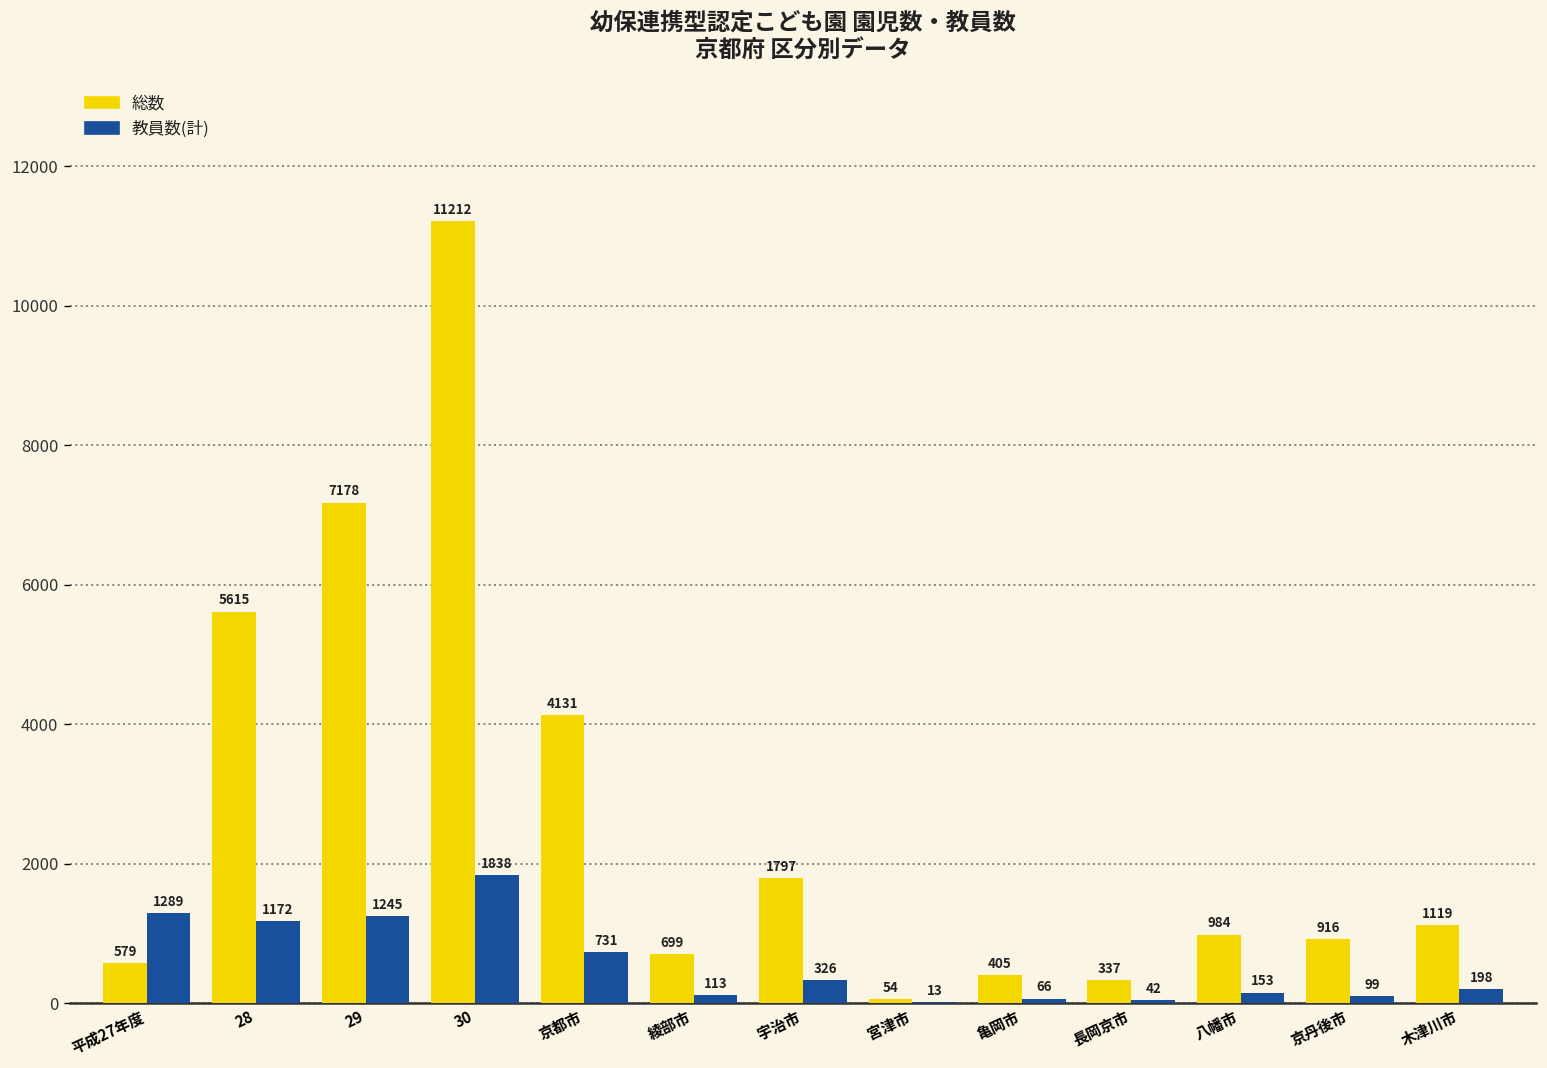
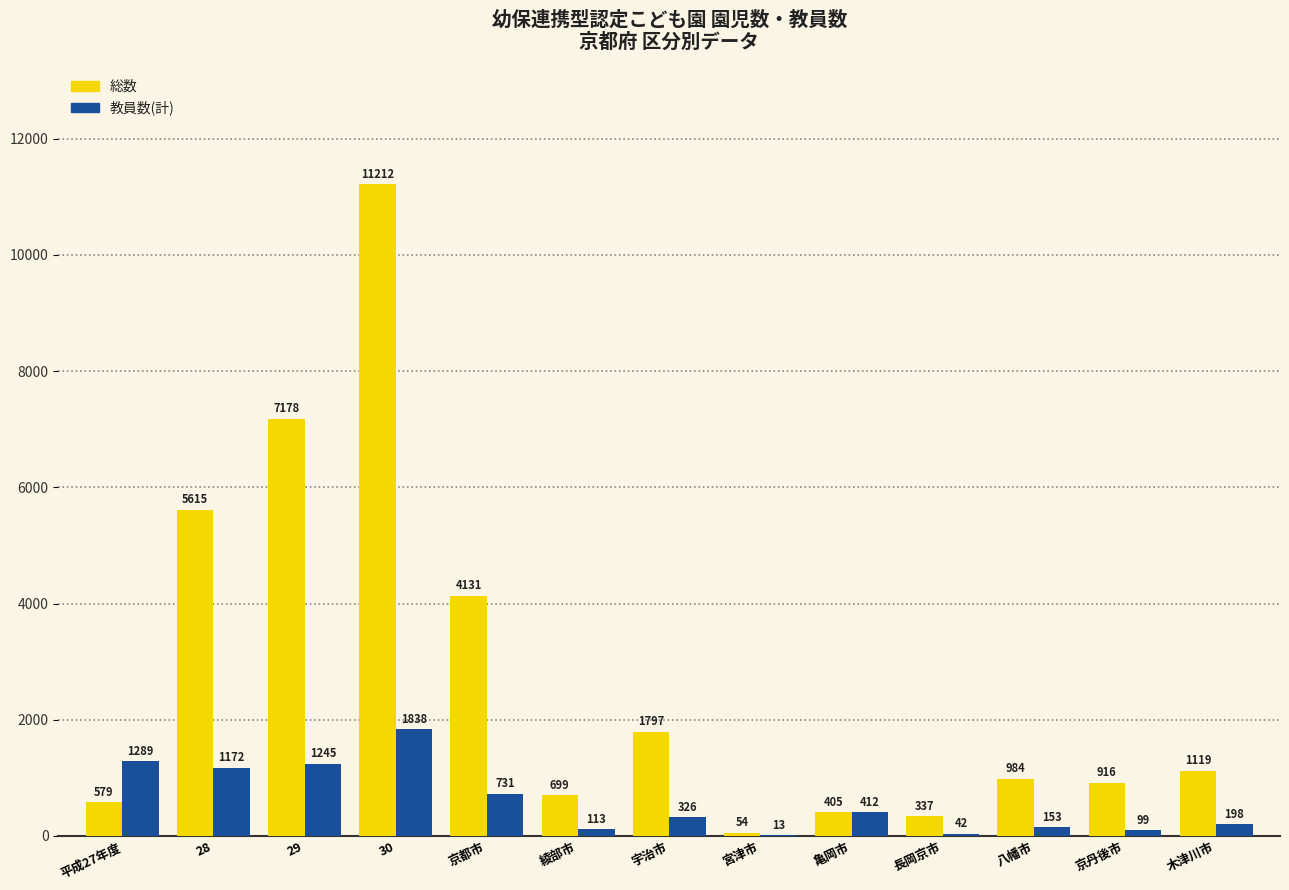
  {
    "総数": {
      "平成27年度": 579,
      "28": 5615,
      "29": 7178,
      "30": 11212,
      "京都市": 4131,
      "綾部市": 699,
      "宇治市": 1797,
      "宮津市": 54,
      "亀岡市": 405,
      "長岡京市": 337,
      "八幡市": 984,
      "京丹後市": 916,
      "木津川市": 1119
    },
    "教員数(計)": {
      "平成27年度": 1289,
      "28": 1172,
      "29": 1245,
      "30": 1838,
      "京都市": 731,
      "綾部市": 113,
      "宇治市": 326,
      "宮津市": 13,
-     "亀岡市": 66,
+     "亀岡市": 412,
      "長岡京市": 42,
      "八幡市": 153,
      "京丹後市": 99,
      "木津川市": 198
    }
  }
